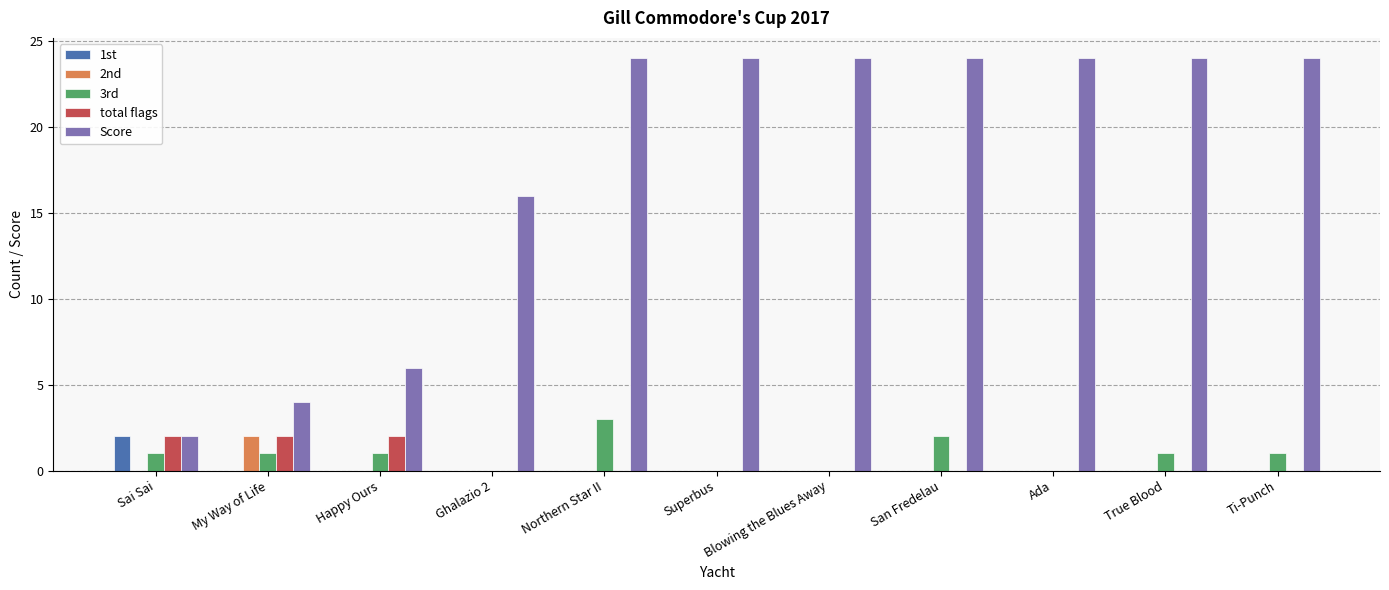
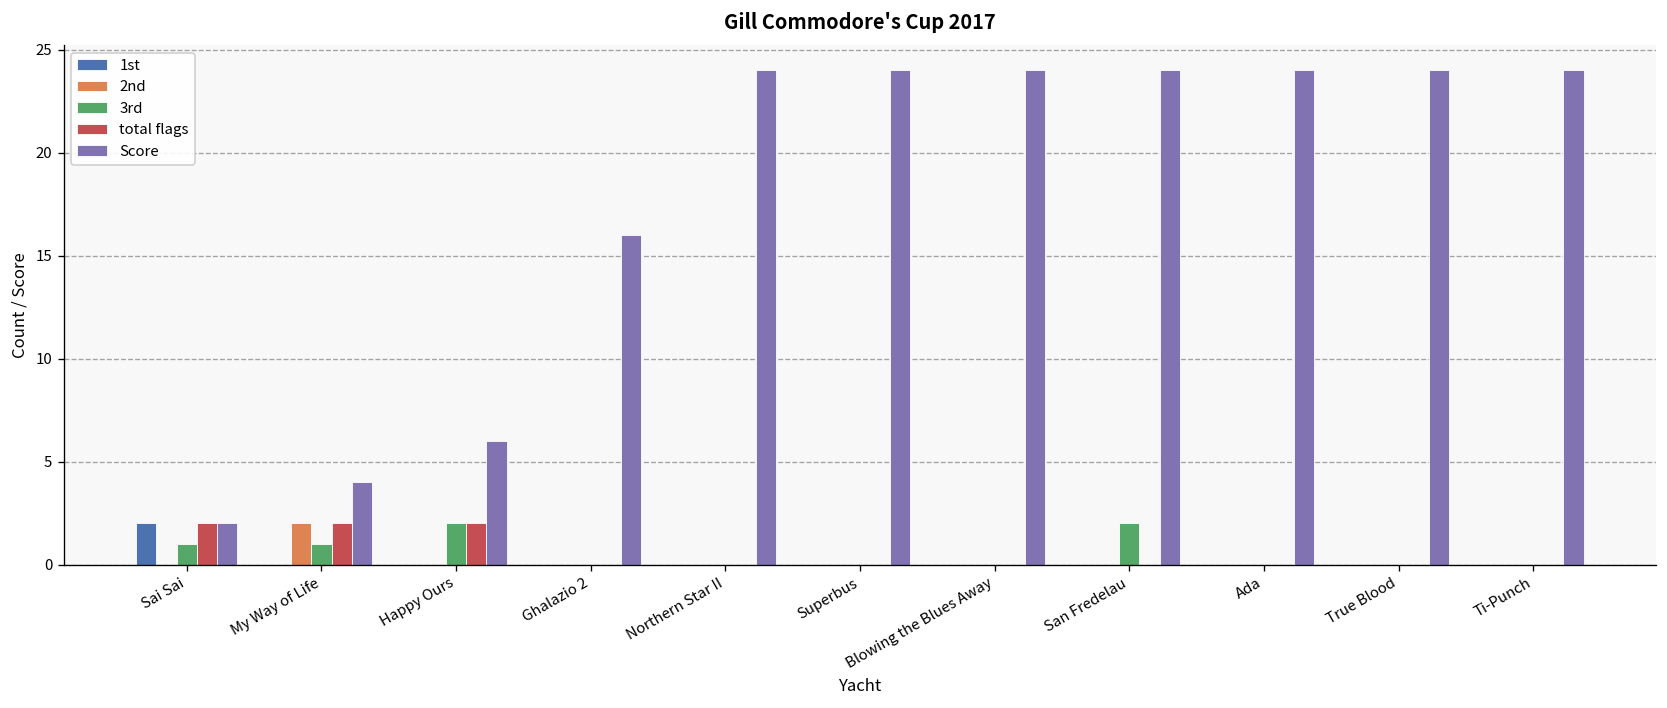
  {
    "3rd": {
      "Sai Sai": 1,
      "My Way of Life": 1,
-     "Happy Ours": 1,
+     "Happy Ours": 2,
      "Ghalazio 2": 0,
-     "Northern Star II": 3,
+     "Northern Star II": 0,
      "Superbus": 0,
      "Blowing the Blues Away": 0,
      "San Fredelau": 2,
      "Ada": 0,
-     "True Blood": 1,
-     "Ti-Punch": 1
+     "True Blood": 0,
+     "Ti-Punch": 0
    }
  }
